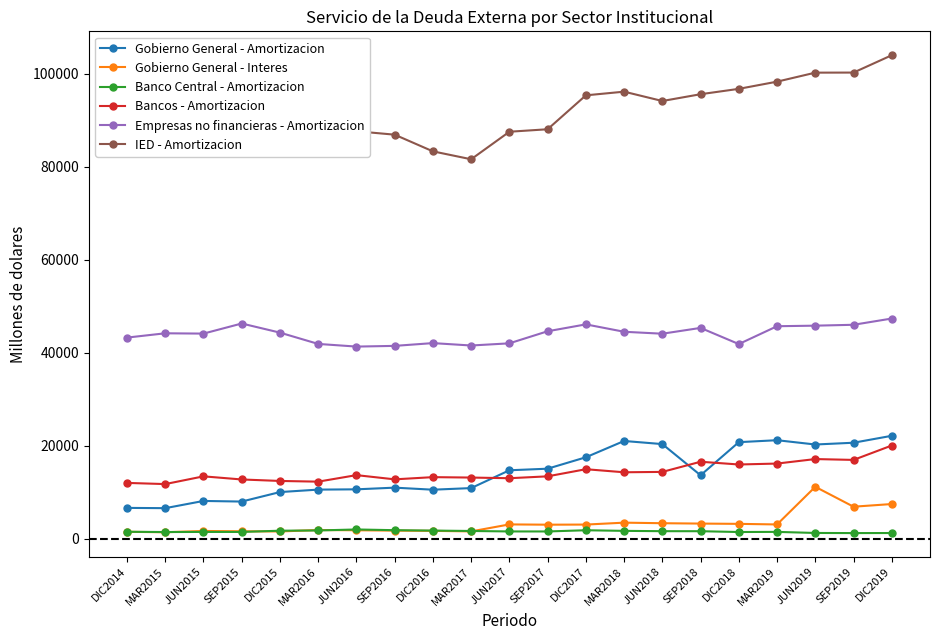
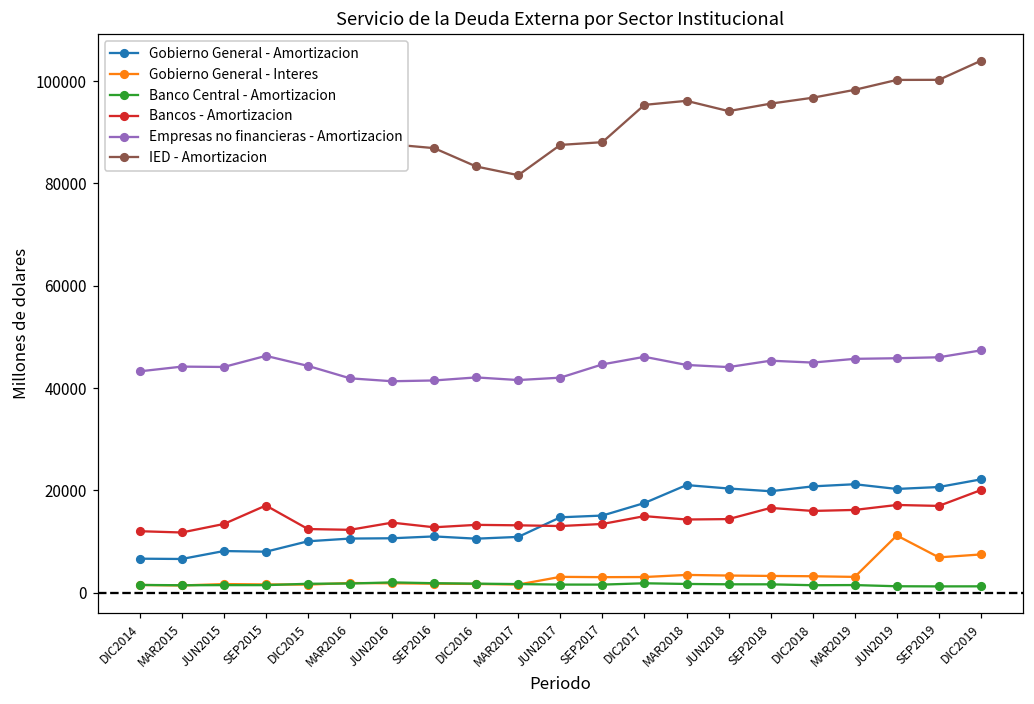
  {
    "Gobierno General - Amortizacion": {
      "DIC2014": 7000,
      "MAR2015": 7000,
      "JUN2015": 8000,
      "SEP2015": 8000,
      "DIC2015": 10000,
      "MAR2016": 11000,
      "JUN2016": 11000,
      "SEP2016": 11000,
      "DIC2016": 11000,
      "MAR2017": 11000,
      "JUN2017": 15000,
      "SEP2017": 15000,
      "DIC2017": 18000,
      "MAR2018": 21000,
      "JUN2018": 20000,
-     "SEP2018": 14000,
+     "SEP2018": 20000,
      "DIC2018": 21000,
      "MAR2019": 21000,
      "JUN2019": 20000,
      "SEP2019": 21000,
      "DIC2019": 22000
    },
    "Gobierno General - Interes": {
      "JUN2017": 3000,
      "SEP2017": 3000,
      "DIC2017": 3000,
      "MAR2018": 3000,
      "JUN2018": 3000,
      "SEP2018": 3000,
      "DIC2018": 3000,
      "MAR2019": 3000,
      "JUN2019": 11000,
      "SEP2019": 7000,
      "DIC2019": 7000
    },
    "Banco Central - Amortizacion": {
      "JUN2017": 2000,
      "SEP2017": 2000,
      "DIC2017": 2000,
      "MAR2018": 2000,
      "JUN2018": 2000,
      "SEP2018": 2000,
      "DIC2018": 1000,
      "MAR2019": 1000,
      "JUN2019": 1000,
      "SEP2019": 1000,
      "DIC2019": 1000
    },
    "Bancos - Amortizacion": {
      "DIC2014": 12000,
      "MAR2015": 12000,
      "JUN2015": 13000,
-     "SEP2015": 13000,
+     "SEP2015": 17000,
      "DIC2015": 12000,
      "MAR2016": 12000,
      "JUN2016": 14000,
      "SEP2016": 13000,
      "DIC2016": 13000,
      "MAR2017": 13000,
      "JUN2017": 13000,
      "SEP2017": 13000,
      "DIC2017": 15000,
      "MAR2018": 14000,
      "JUN2018": 14000,
      "SEP2018": 17000,
      "DIC2018": 16000,
      "MAR2019": 16000,
      "JUN2019": 17000,
      "SEP2019": 17000,
      "DIC2019": 20000
    },
    "Empresas no financieras - Amortizacion": {
      "DIC2014": 43000,
      "MAR2015": 44000,
      "JUN2015": 44000,
      "SEP2015": 46000,
      "DIC2015": 44000,
      "MAR2016": 42000,
      "JUN2016": 41000,
      "SEP2016": 41000,
      "DIC2016": 42000,
      "MAR2017": 42000,
      "JUN2017": 42000,
      "SEP2017": 45000,
      "DIC2017": 46000,
      "MAR2018": 45000,
      "JUN2018": 44000,
      "SEP2018": 45000,
-     "DIC2018": 42000,
+     "DIC2018": 45000,
      "MAR2019": 46000,
      "JUN2019": 46000,
      "SEP2019": 46000,
      "DIC2019": 47000
    },
    "IED - Amortizacion": {
      "SEP2016": 87000,
      "DIC2016": 83000,
      "MAR2017": 82000,
      "JUN2017": 88000,
      "SEP2017": 88000,
      "DIC2017": 95000,
      "MAR2018": 96000,
      "JUN2018": 94000,
      "SEP2018": 96000,
      "DIC2018": 97000,
      "MAR2019": 98000,
      "JUN2019": 100000,
      "SEP2019": 100000,
      "DIC2019": 104000
    }
  }
